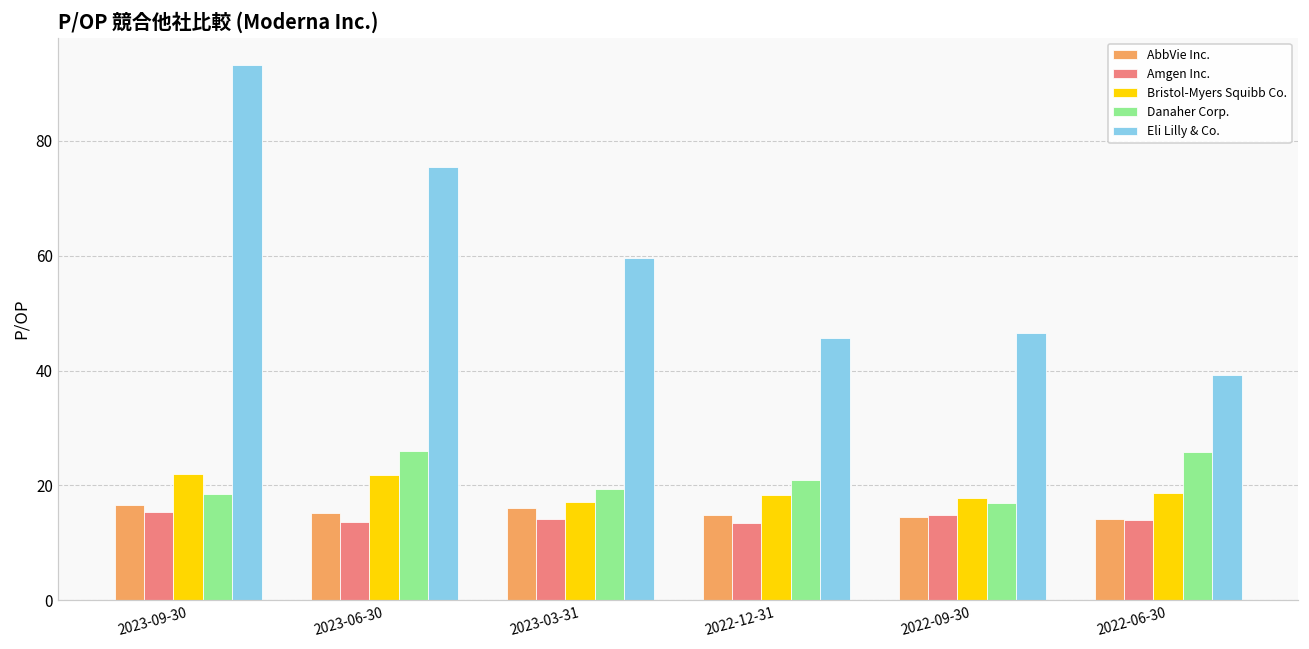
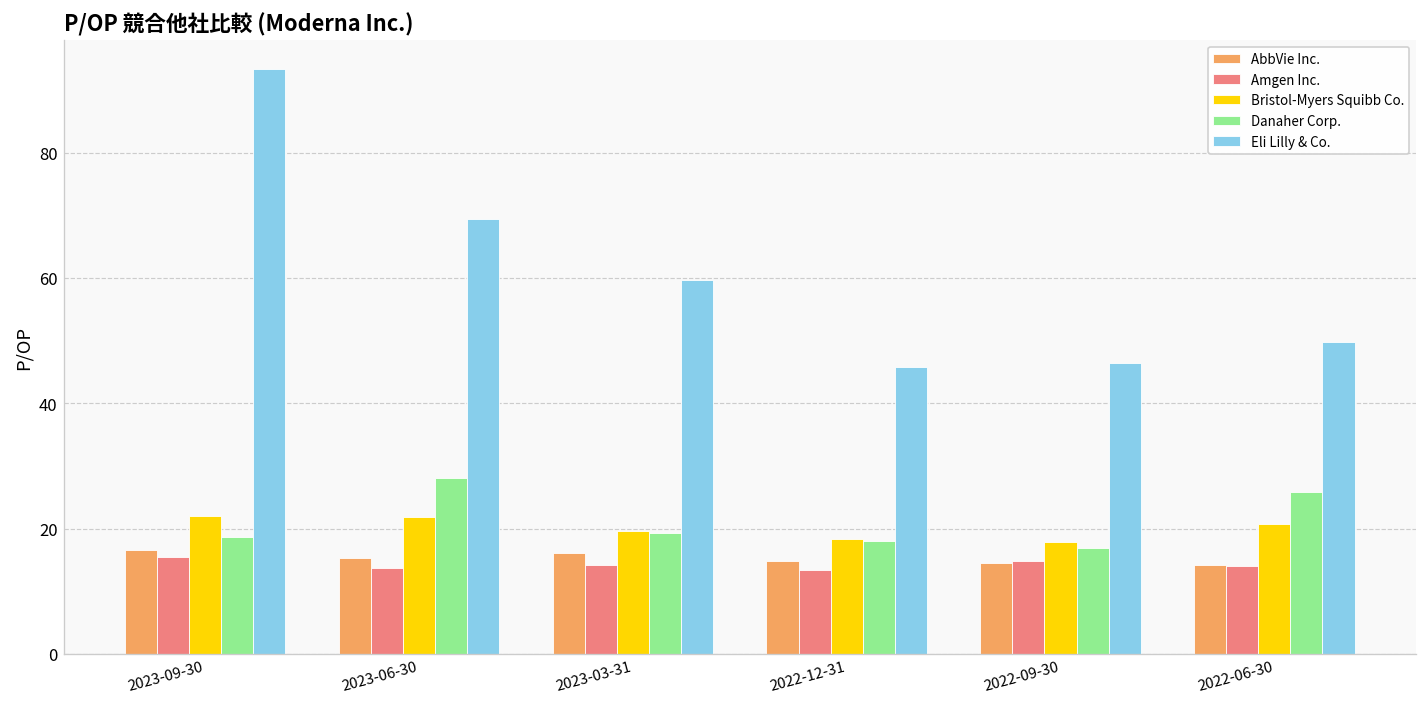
  {
    "Bristol-Myers Squibb Co.": {
      "2023-09-30": 22,
      "2023-06-30": 22,
-     "2023-03-31": 17,
+     "2023-03-31": 20,
      "2022-12-31": 18,
      "2022-09-30": 18,
-     "2022-06-30": 19
+     "2022-06-30": 21
    },
    "Danaher Corp.": {
      "2023-09-30": 19,
-     "2023-06-30": 26,
+     "2023-06-30": 28,
      "2023-03-31": 19,
-     "2022-12-31": 21,
+     "2022-12-31": 18,
      "2022-09-30": 17,
      "2022-06-30": 26
    },
    "Eli Lilly & Co.": {
      "2023-09-30": 93,
-     "2023-06-30": 75,
+     "2023-06-30": 69,
      "2023-03-31": 60,
      "2022-12-31": 46,
      "2022-09-30": 46,
-     "2022-06-30": 39
+     "2022-06-30": 50
    }
  }
